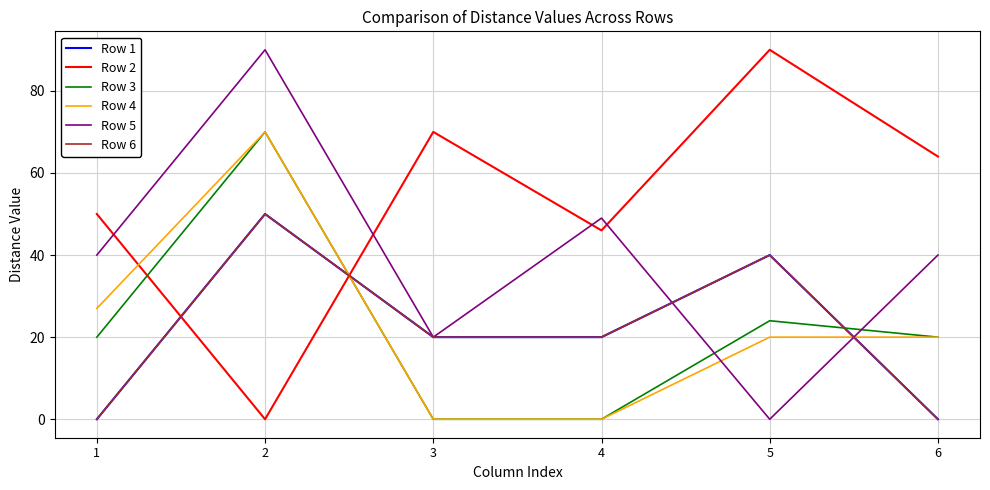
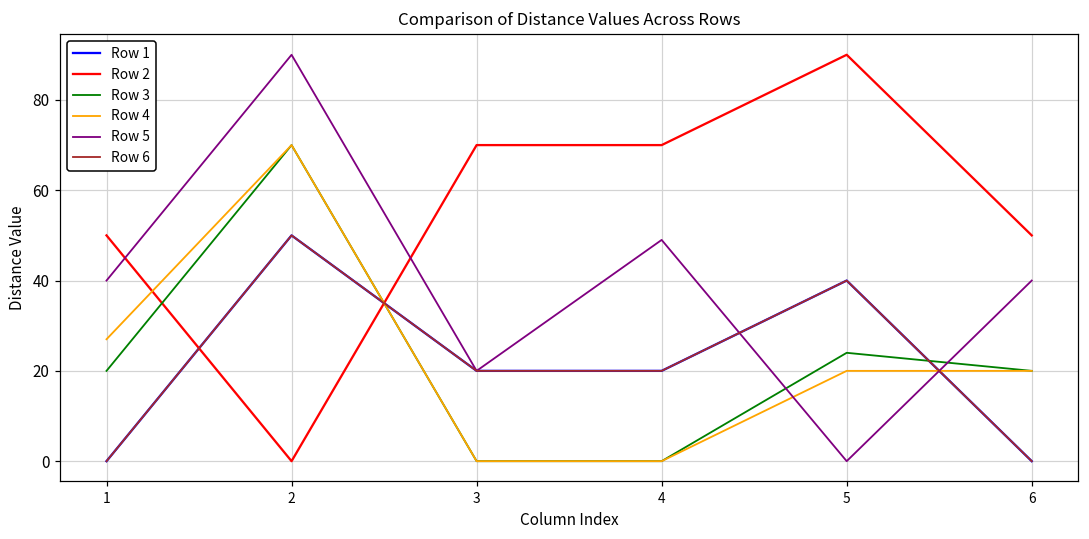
  {
    "Row 6": {
      "1": 0,
      "2": 50,
      "4": 20,
      "5": 40,
      "6": 0
    },
    "Row 2": {
      "1": 50,
      "2": 0,
      "3": 70,
-     "4": 46,
+     "4": 70,
      "5": 90,
-     "6": 64
+     "6": 50
    },
    "Row 3": {
      "1": 20,
      "5": 24
    },
    "Row 4": {
      "1": 27,
      "5": 20
    },
    "Row 5": {
      "1": 40,
      "2": 90,
      "4": 49,
      "5": 0,
      "6": 40
    }
  }
